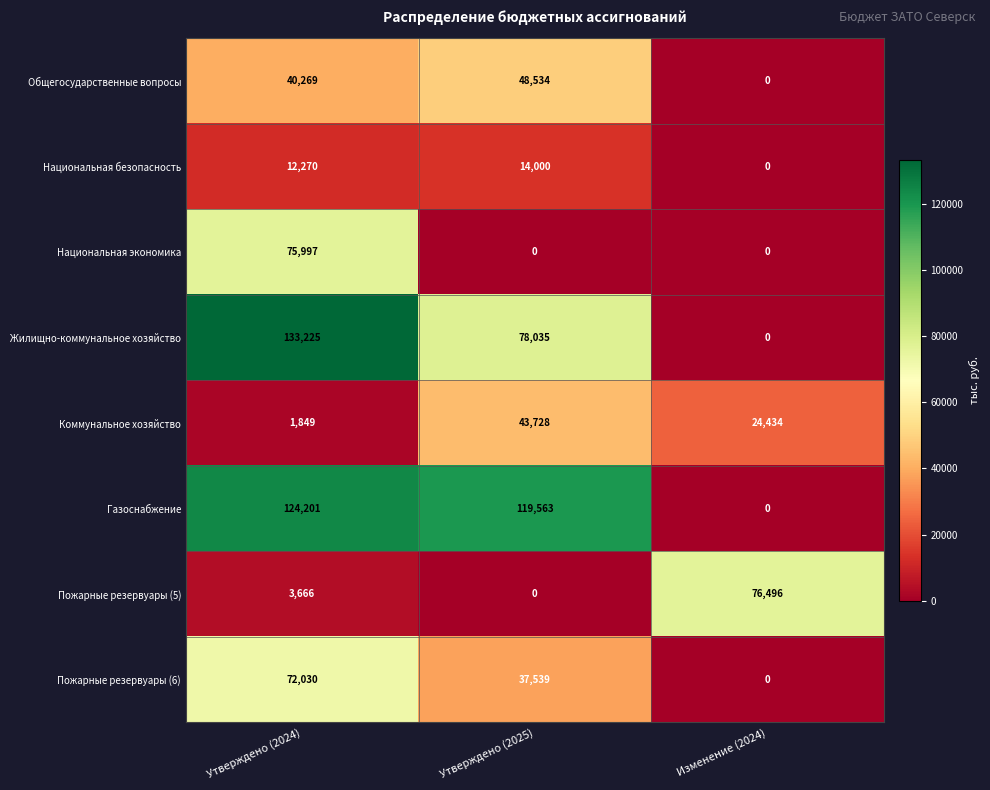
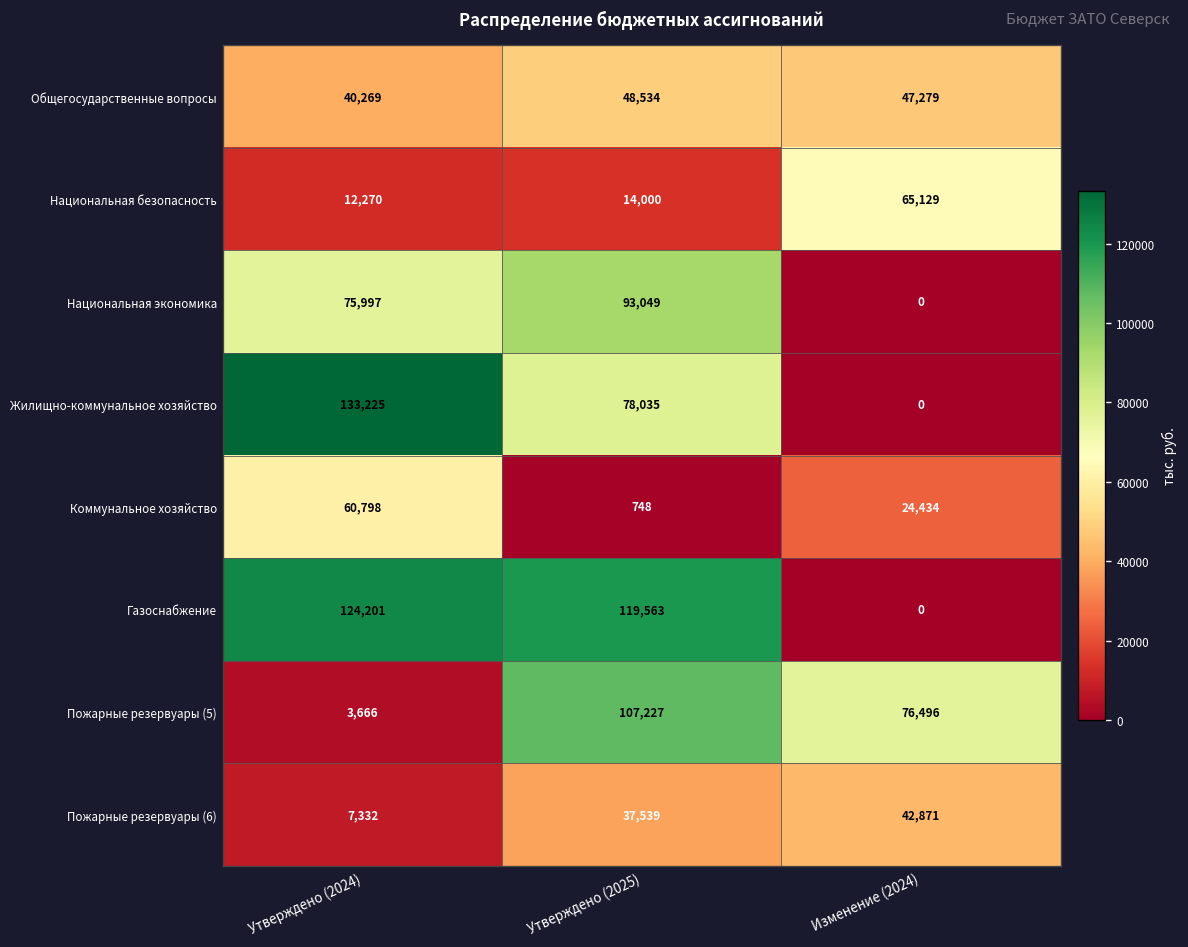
  {
    "Общегосударственные вопросы": {
      "Утверждено (2024)": "40,269",
      "Утверждено (2025)": "48,534",
-     "Изменение (2024)": "0"
+     "Изменение (2024)": "47,279"
    },
    "Национальная безопасность": {
      "Утверждено (2024)": "12,270",
      "Утверждено (2025)": "14,000",
-     "Изменение (2024)": "0"
+     "Изменение (2024)": "65,129"
    },
    "Национальная экономика": {
      "Утверждено (2024)": "75,997",
-     "Утверждено (2025)": "0",
+     "Утверждено (2025)": "93,049",
      "Изменение (2024)": "0"
    },
    "Жилищно-коммунальное хозяйство": {
      "Утверждено (2024)": "133,225",
      "Утверждено (2025)": "78,035",
      "Изменение (2024)": "0"
    },
    "Коммунальное хозяйство": {
-     "Утверждено (2024)": "1,849",
-     "Утверждено (2025)": "43,728",
+     "Утверждено (2024)": "60,798",
+     "Утверждено (2025)": "748",
      "Изменение (2024)": "24,434"
    },
    "Газоснабжение": {
      "Утверждено (2024)": "124,201",
      "Утверждено (2025)": "119,563",
      "Изменение (2024)": "0"
    },
    "Пожарные резервуары (5)": {
      "Утверждено (2024)": "3,666",
-     "Утверждено (2025)": "0",
+     "Утверждено (2025)": "107,227",
      "Изменение (2024)": "76,496"
    },
    "Пожарные резервуары (6)": {
-     "Утверждено (2024)": "72,030",
+     "Утверждено (2024)": "7,332",
      "Утверждено (2025)": "37,539",
-     "Изменение (2024)": "0"
+     "Изменение (2024)": "42,871"
    }
  }
